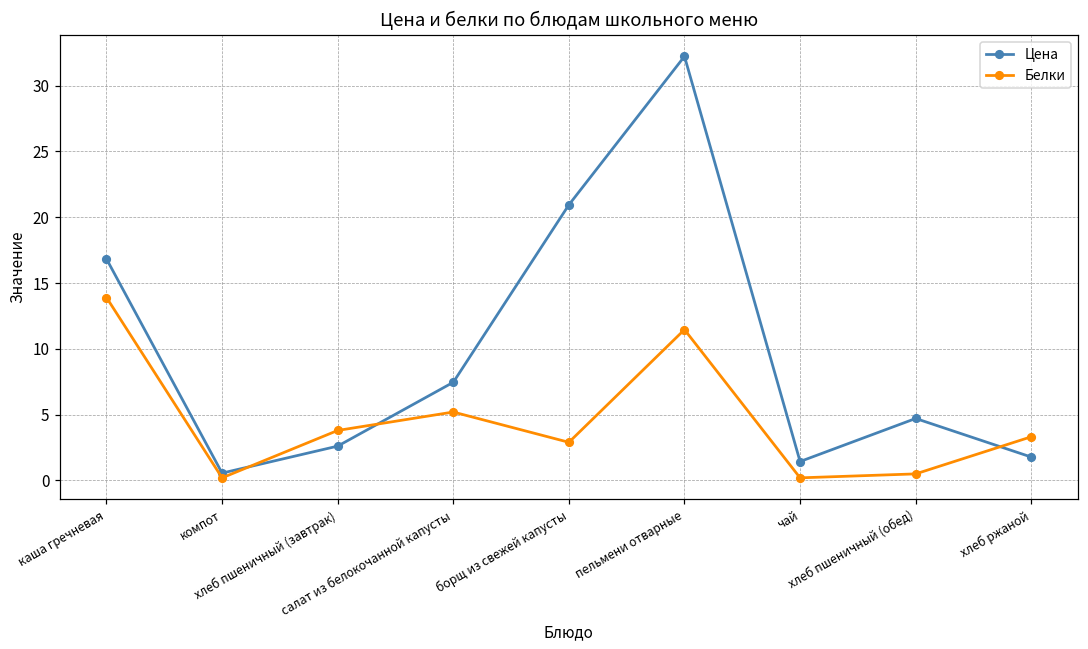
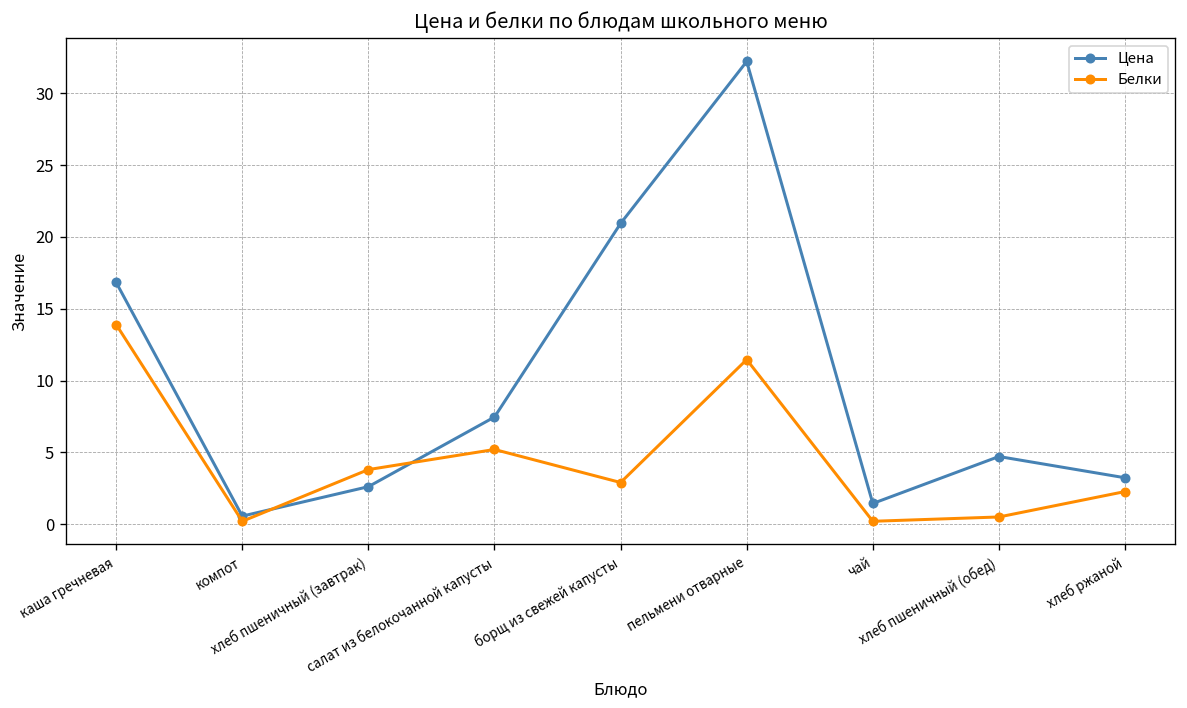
  {
    "Цена": {
      "каша гречневая": 16.8,
      "компот": 0.6,
      "хлеб пшеничный (завтрак)": 2.6,
      "салат из белокочанной капусты": 7.5,
      "борщ из свежей капусты": 20.9,
      "пельмени отварные": 32.2,
      "чай": 1.4,
      "хлеб пшеничный (обед)": 4.7,
-     "хлеб ржаной": 1.8
+     "хлеб ржаной": 3.2
    },
    "Белки": {
      "каша гречневая": 13.9,
      "компот": 0.2,
      "хлеб пшеничный (завтрак)": 3.8,
      "салат из белокочанной капусты": 5.2,
      "борщ из свежей капусты": 2.9,
      "пельмени отварные": 11.5,
      "чай": 0.2,
      "хлеб пшеничный (обед)": 0.5,
-     "хлеб ржаной": 3.3
+     "хлеб ржаной": 2.3
    }
  }
